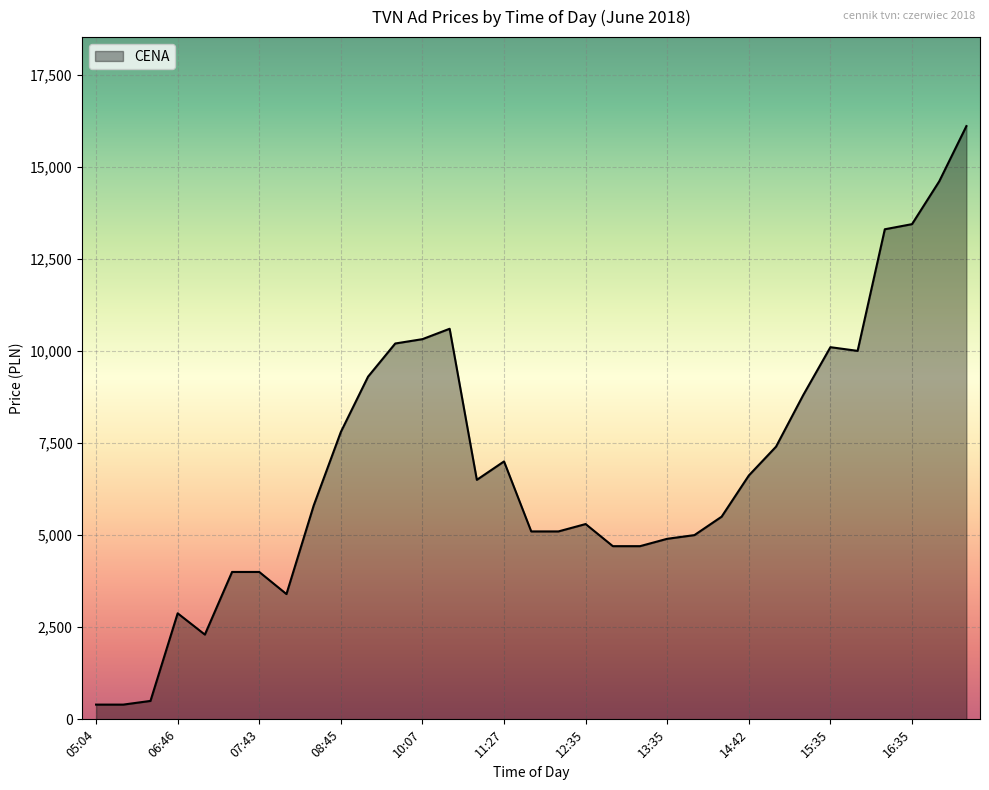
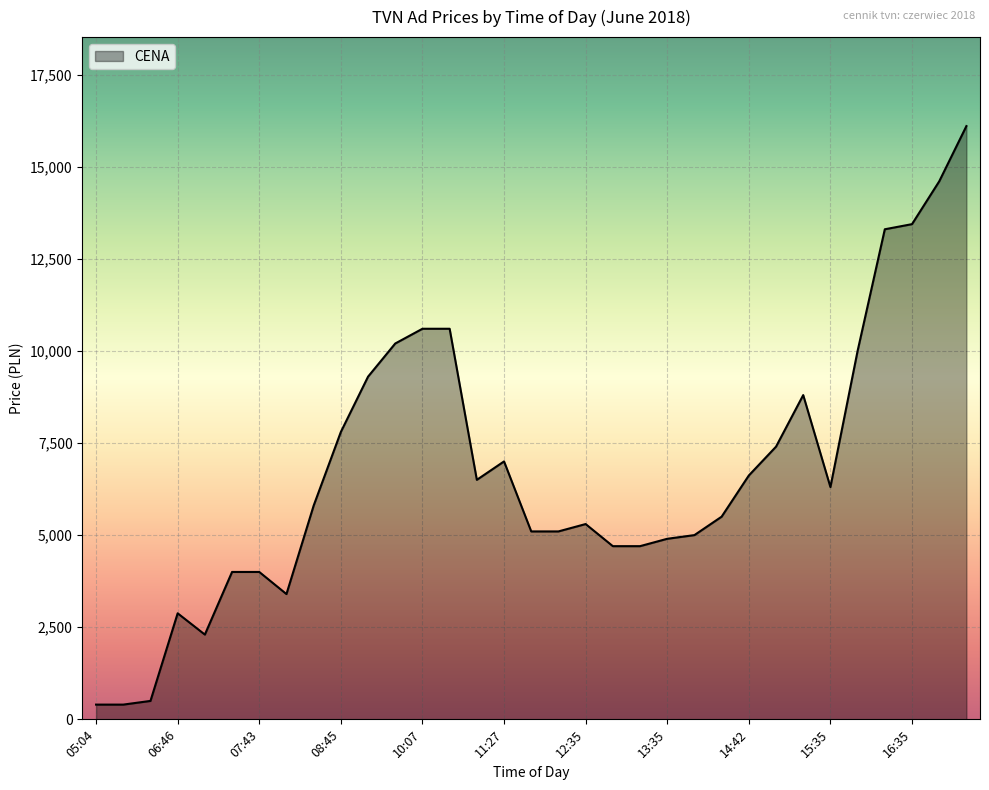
  {
    "05:04": "400",
    "06:46": "2,900",
    "07:43": "4,000",
    "08:45": "7,800",
-   "10:07": "10,300",
+   "10:07": "10,600",
    "11:27": "7,000",
    "12:35": "5,300",
    "13:35": "4,900",
    "14:42": "6,600",
-   "15:35": "10,100",
+   "15:35": "6,300",
    "16:35": "13,400"
  }
